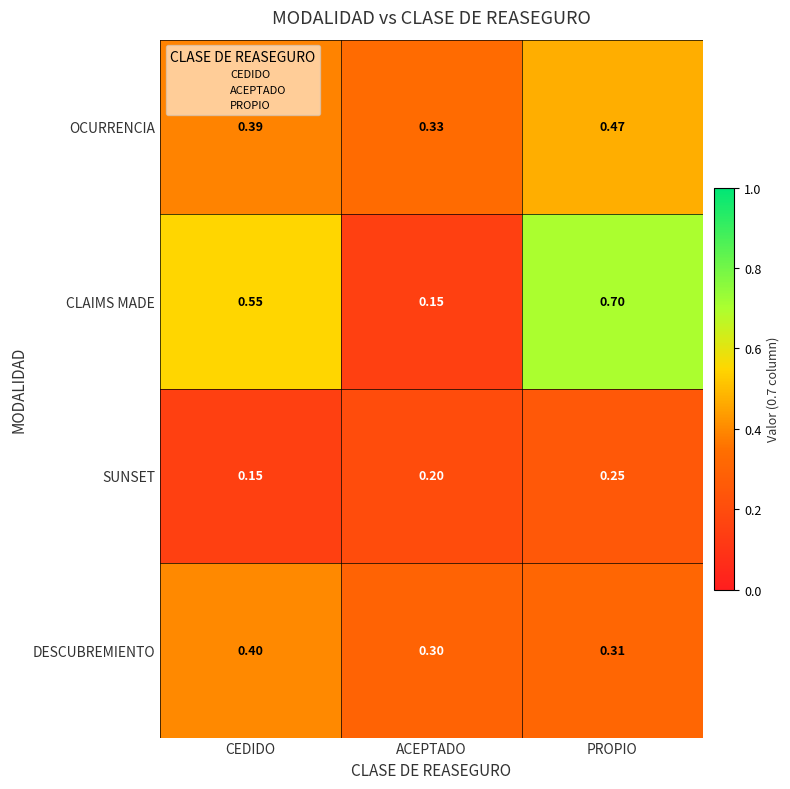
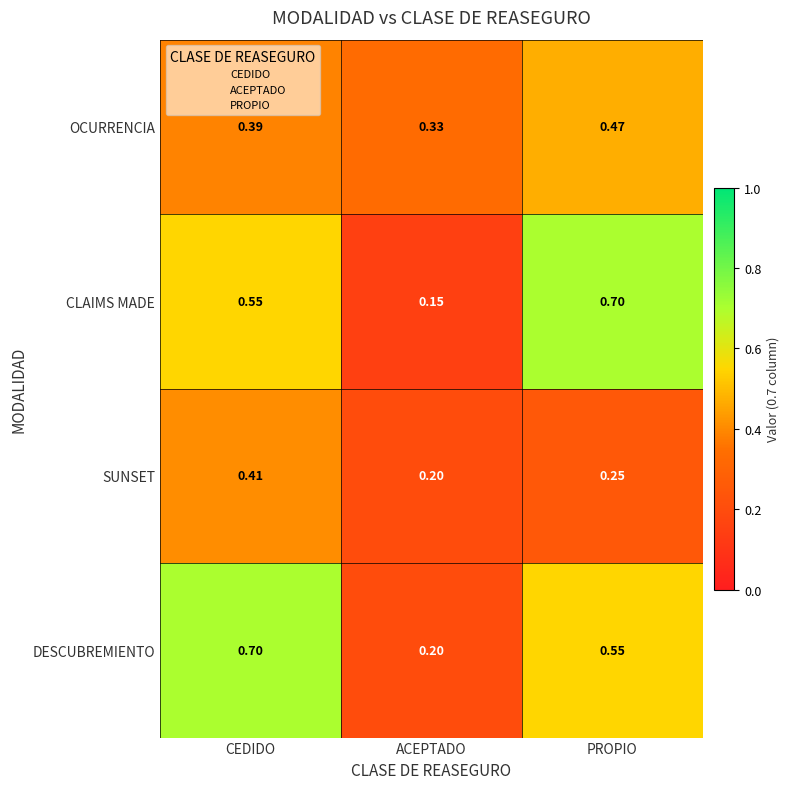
  {
    "OCURRENCIA": {
      "CEDIDO": 0.39,
      "ACEPTADO": 0.33,
      "PROPIO": 0.47
    },
    "CLAIMS MADE": {
      "CEDIDO": 0.55,
      "ACEPTADO": 0.15,
      "PROPIO": 0.70
    },
    "SUNSET": {
-     "CEDIDO": 0.15,
+     "CEDIDO": 0.41,
      "ACEPTADO": 0.20,
      "PROPIO": 0.25
    },
    "DESCUBREMIENTO": {
-     "CEDIDO": 0.40,
-     "ACEPTADO": 0.30,
-     "PROPIO": 0.31
+     "CEDIDO": 0.70,
+     "ACEPTADO": 0.20,
+     "PROPIO": 0.55
    }
  }
